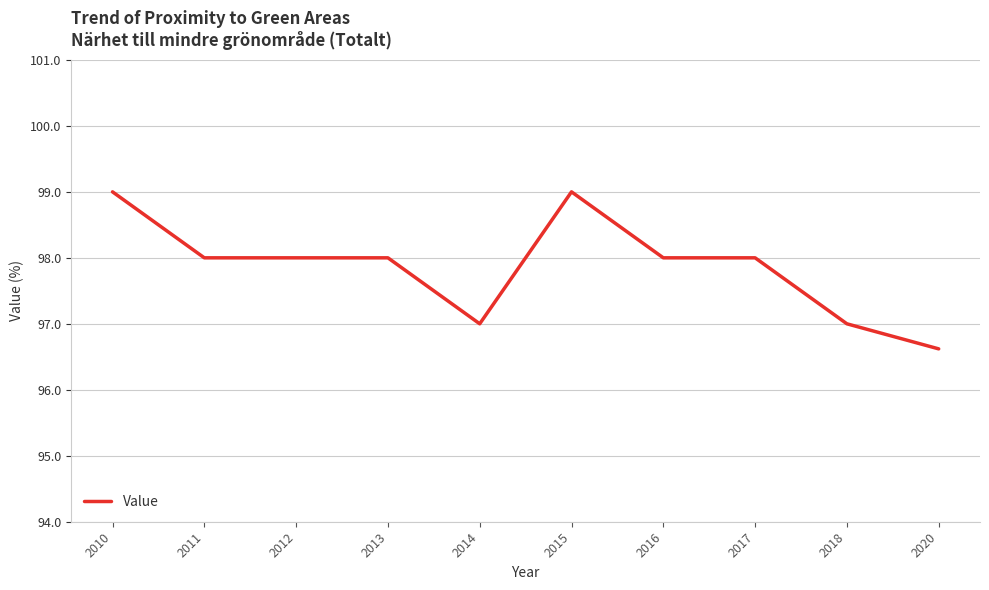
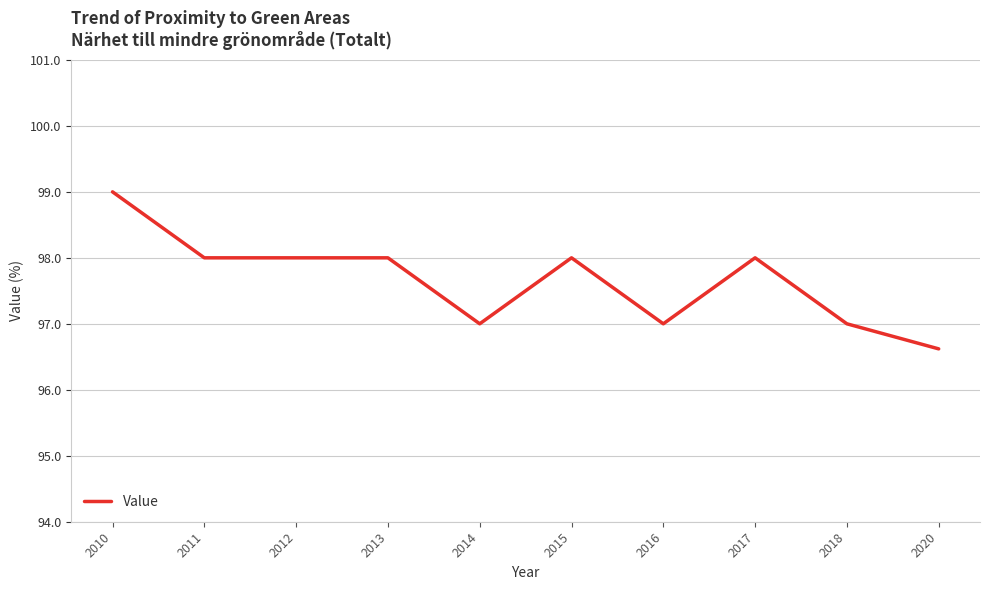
  {
    "2010": 99,
    "2011": 98,
    "2012": 98,
    "2013": 98,
    "2014": 97,
-   "2015": 99,
-   "2016": 98,
+   "2015": 98,
+   "2016": 97,
    "2017": 98,
    "2018": 97,
    "2020": 96.6
  }
